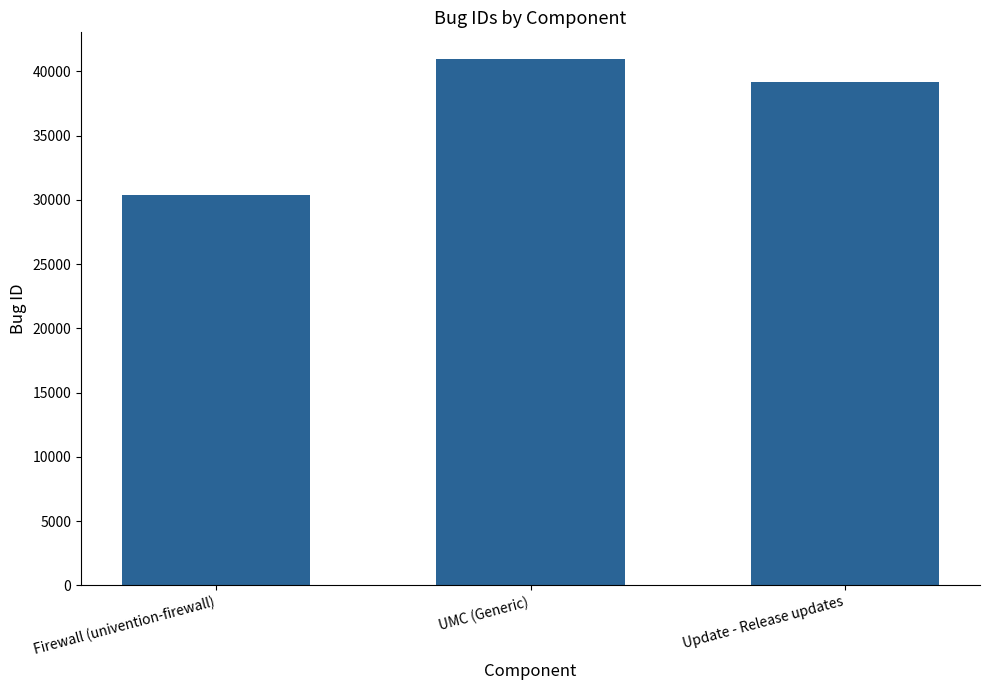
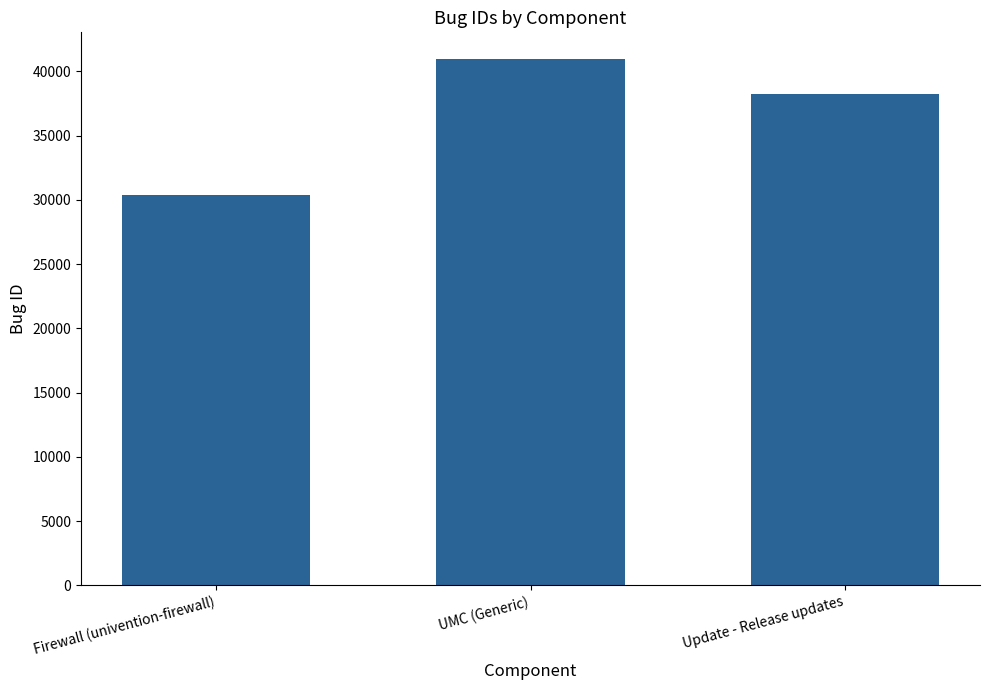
  {
    "Firewall (univention-firewall)": 30400,
    "UMC (Generic)": 41000,
-   "Update - Release updates": 39200
+   "Update - Release updates": 38200
  }
